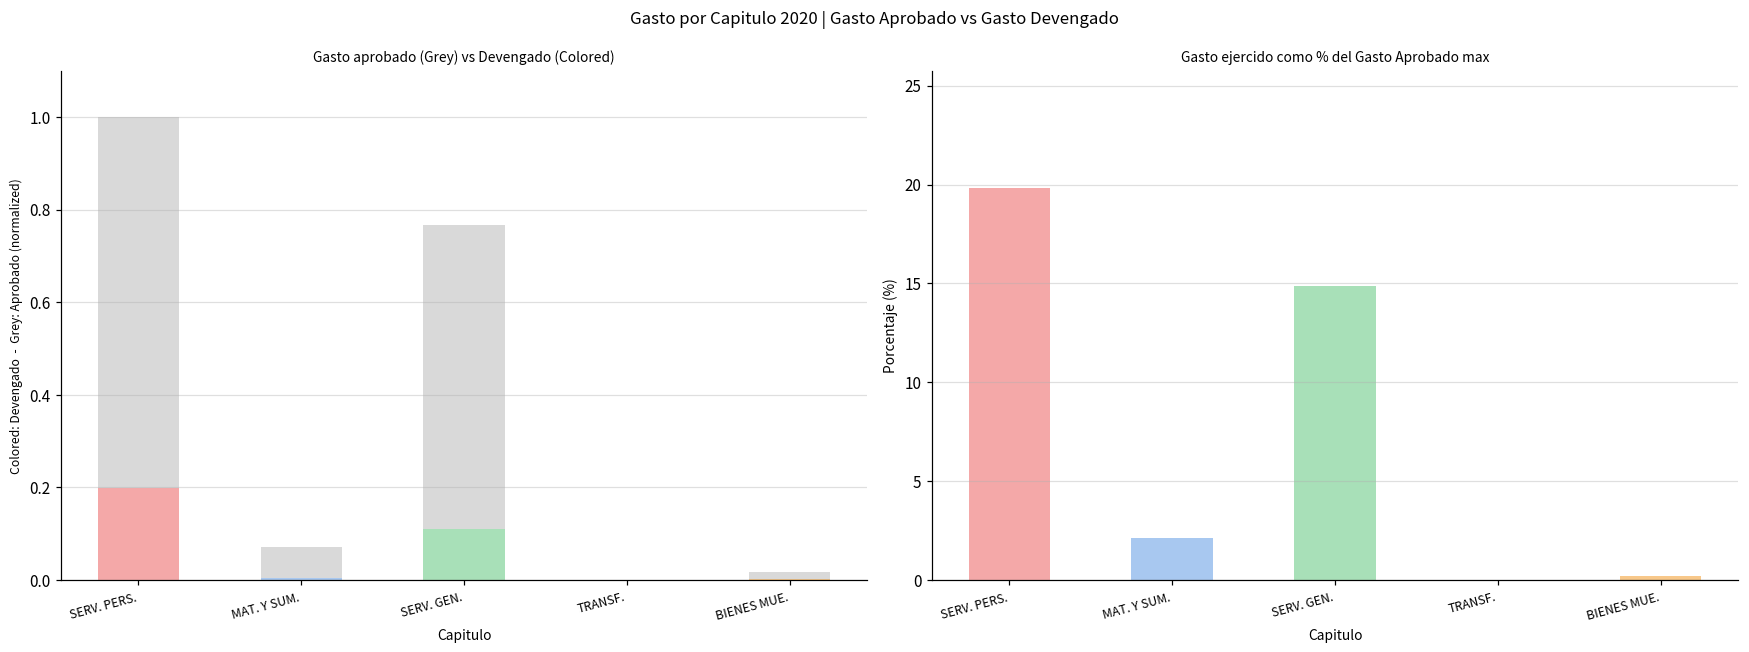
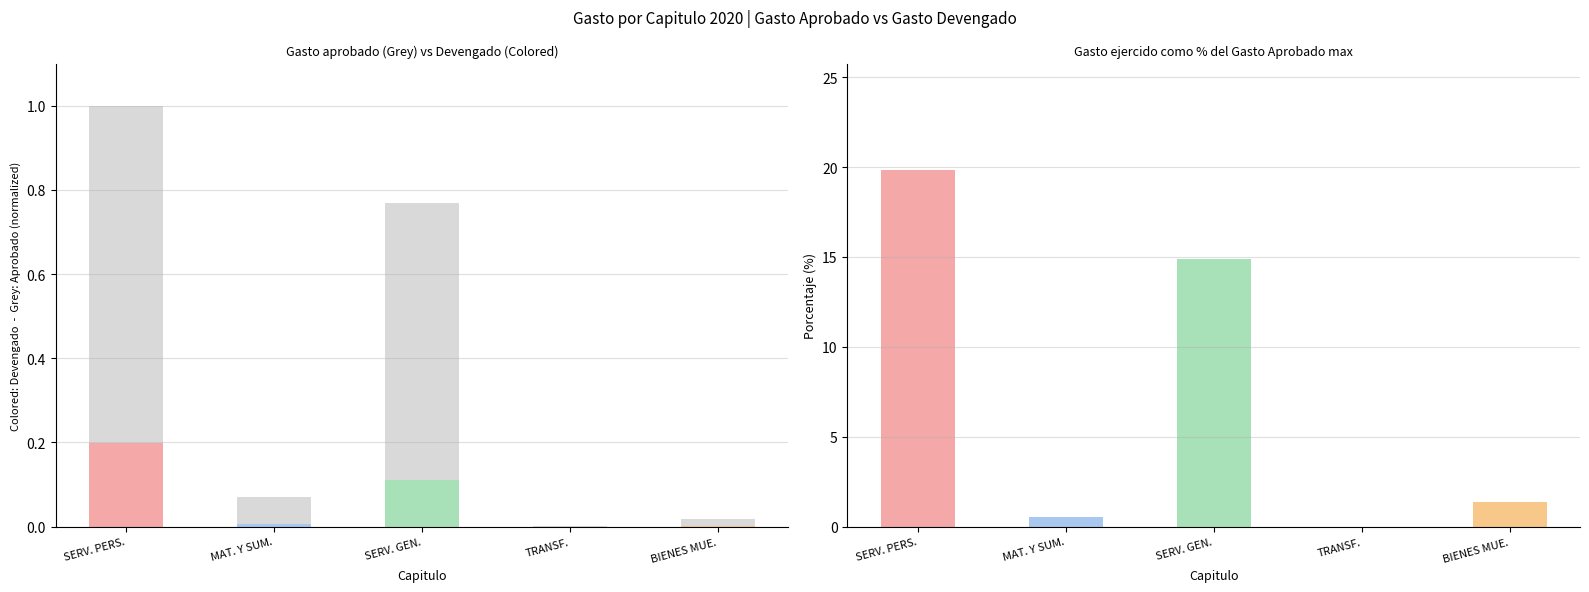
  {
    "Gasto ejercido como % del Gasto Aprobado max": {
      "SERV. PERS.": 19.8,
-     "MAT. Y SUM.": 2.1,
+     "MAT. Y SUM.": 0.5,
      "SERV. GEN.": 14.9,
      "TRANSF.": 0.0,
-     "BIENES MUE.": 0.2
+     "BIENES MUE.": 1.3
    }
  }
